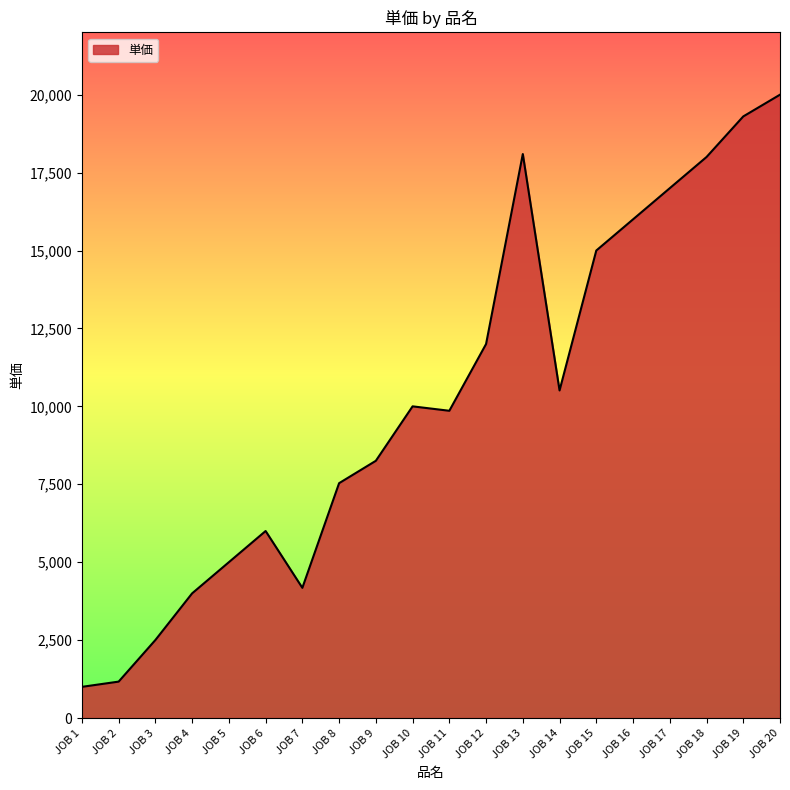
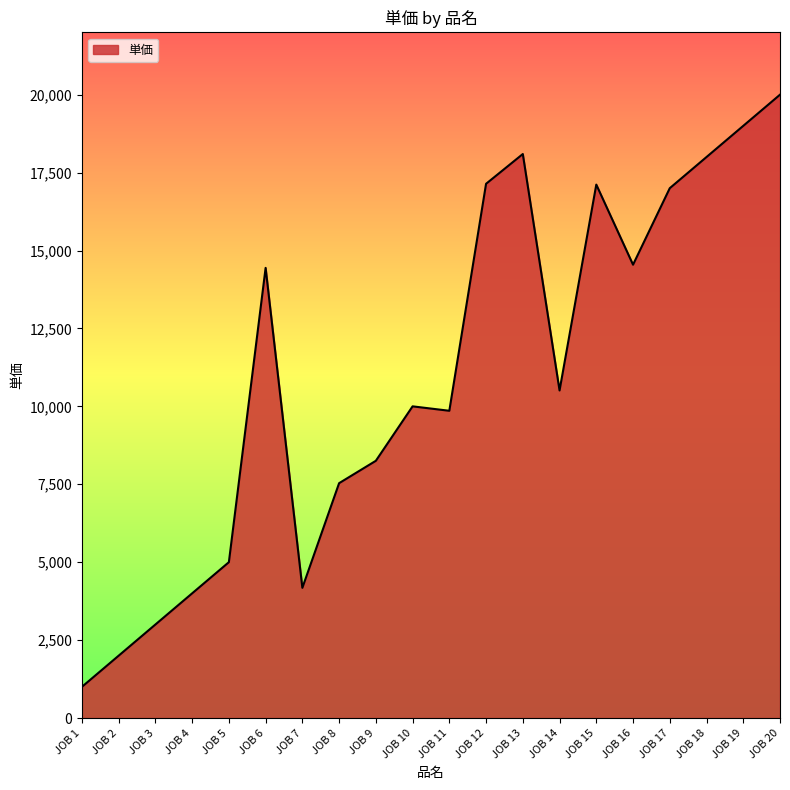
  {
    "JOB 1": "1,000",
-   "JOB 2": "1,200",
-   "JOB 3": "2,500",
+   "JOB 2": "2,000",
+   "JOB 3": "3,000",
    "JOB 4": "4,000",
    "JOB 5": "5,000",
-   "JOB 6": "6,000",
+   "JOB 6": "14,400",
    "JOB 7": "4,200",
    "JOB 8": "7,500",
    "JOB 9": "8,300",
    "JOB 10": "10,000",
    "JOB 11": "9,900",
-   "JOB 12": "12,000",
+   "JOB 12": "17,100",
    "JOB 13": "18,100",
    "JOB 14": "10,500",
-   "JOB 15": "15,000",
-   "JOB 16": "16,000",
+   "JOB 15": "17,100",
+   "JOB 16": "14,500",
    "JOB 17": "17,000",
    "JOB 18": "18,000",
-   "JOB 19": "19,300",
+   "JOB 19": "19,000",
    "JOB 20": "20,000"
  }
